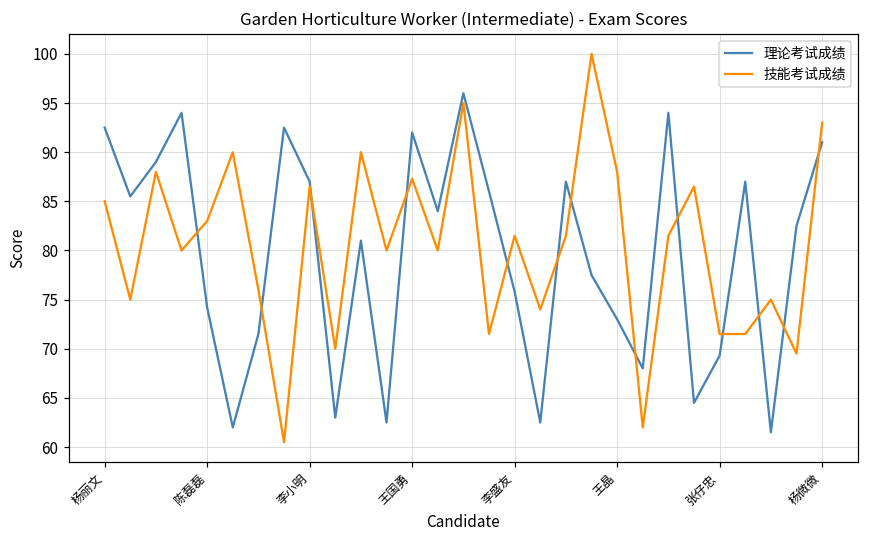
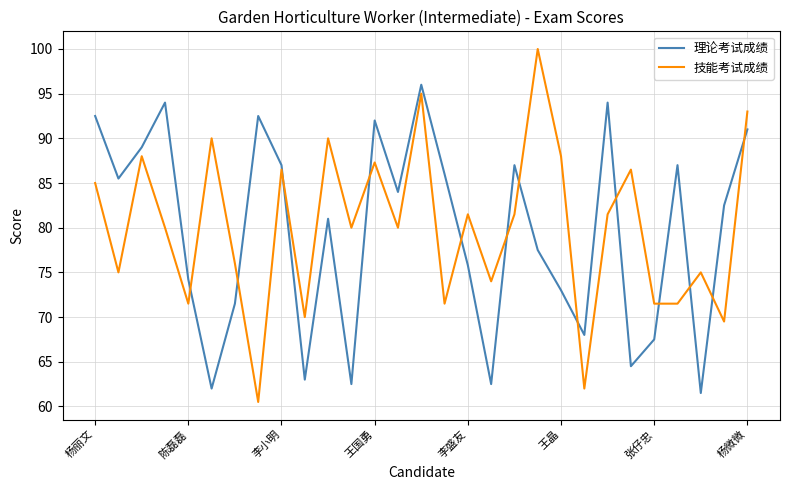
  {
    "理论考试成绩": {
      "杨丽文": 93,
      "陈磊磊": 74,
      "李小明": 87,
      "王国勇": 92,
      "李盛友": 76,
      "王晶": 73,
-     "张仔忠": 69,
+     "张仔忠": 68,
      "杨微微": 91
    },
    "技能考试成绩": {
      "杨丽文": 85,
-     "陈磊磊": 83,
+     "陈磊磊": 72,
      "李小明": 87,
      "王国勇": 87,
      "李盛友": 82,
      "王晶": 88,
      "张仔忠": 72,
      "杨微微": 93
    }
  }
